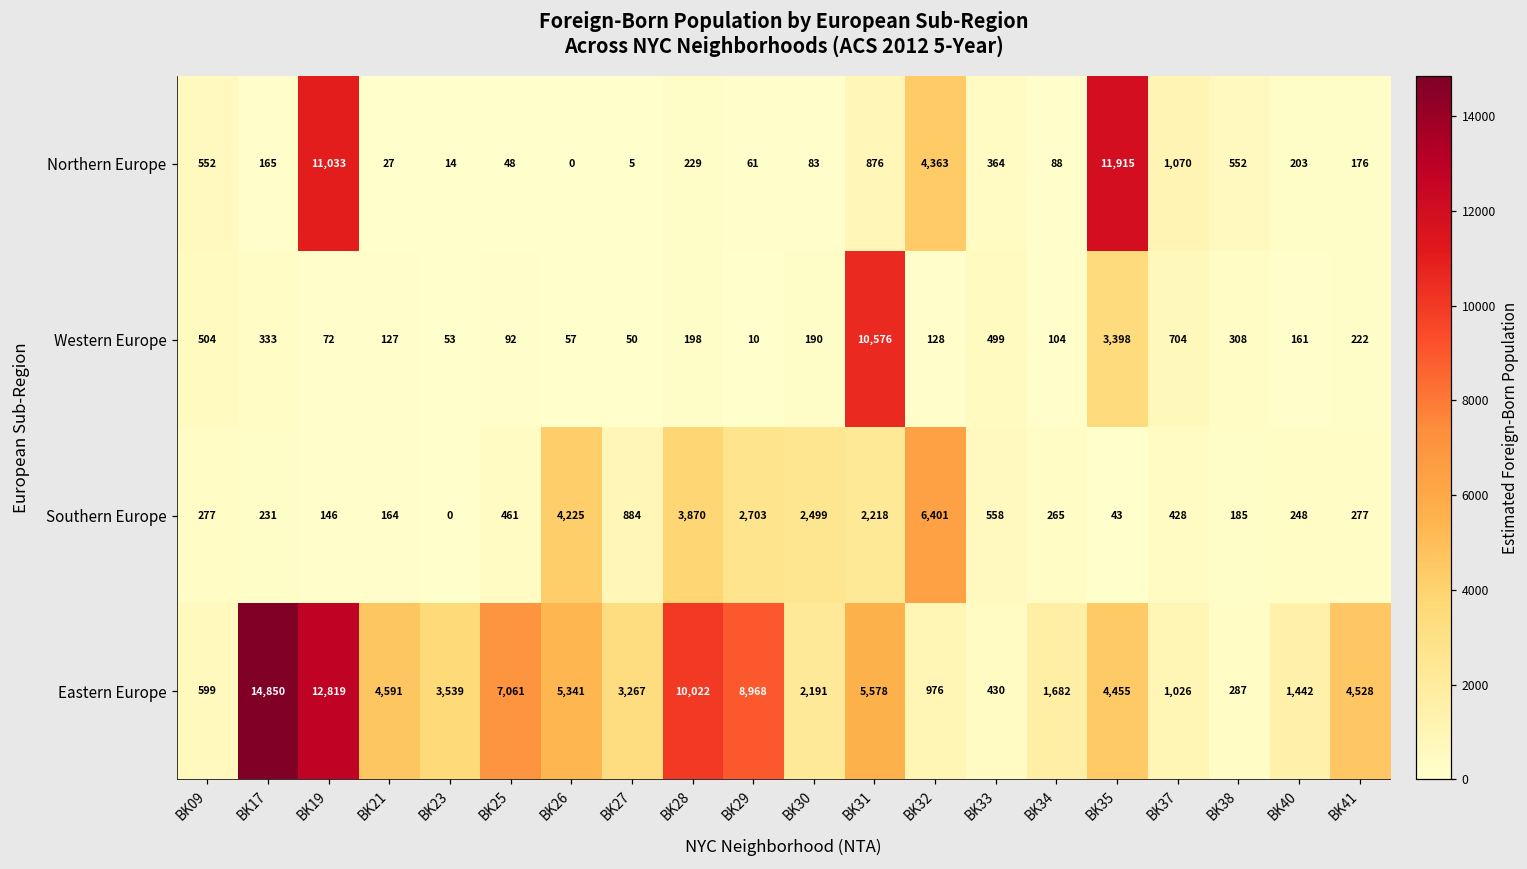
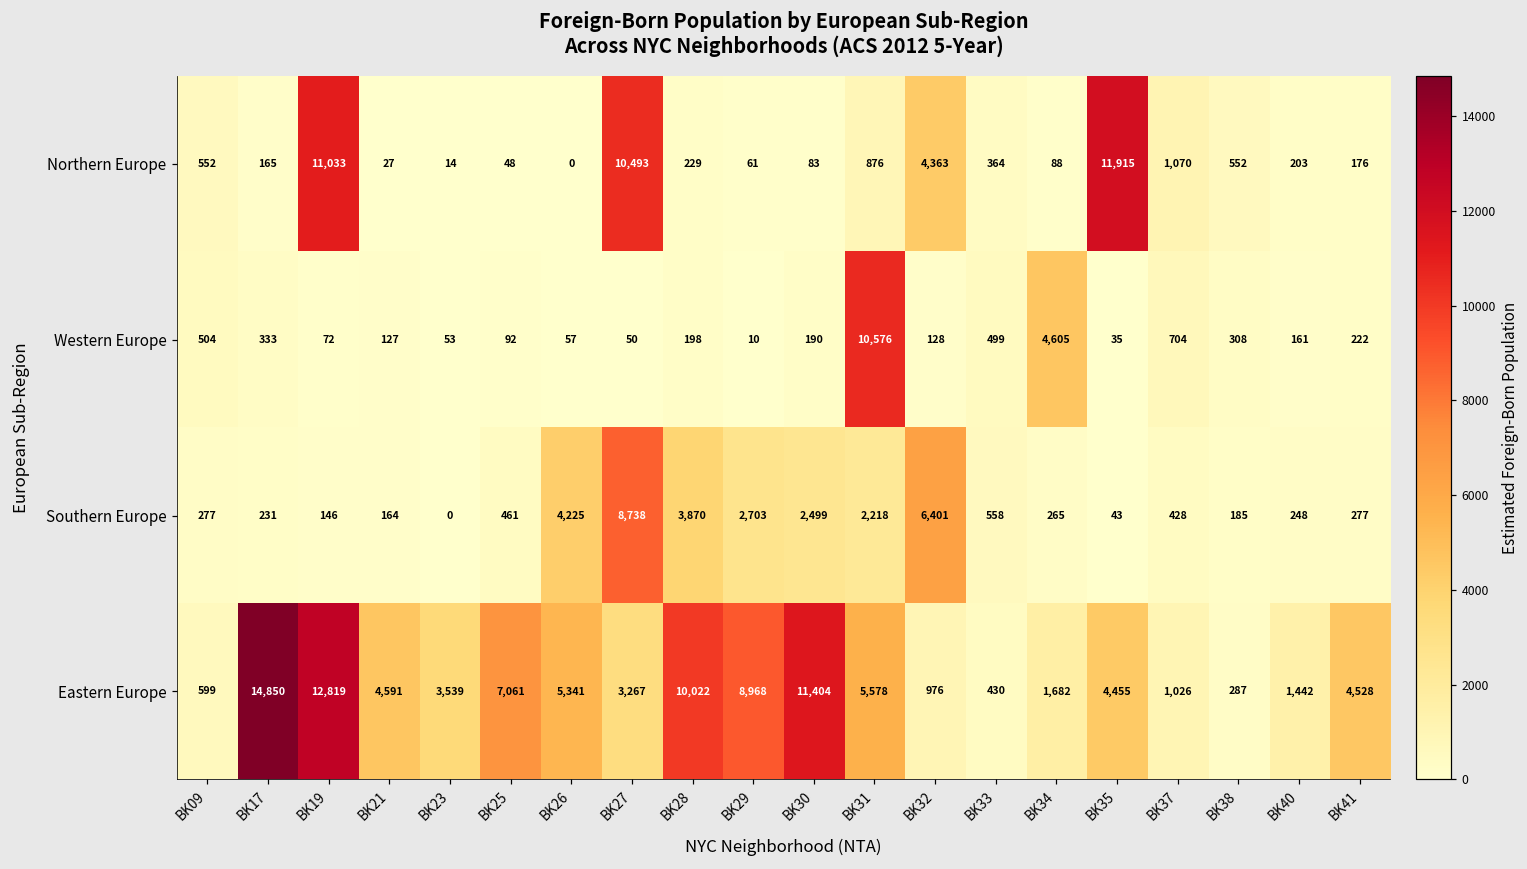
  {
    "Northern Europe": {
      "BK09": "552",
      "BK17": "165",
      "BK19": "11,033",
      "BK21": "27",
      "BK23": "14",
      "BK25": "48",
      "BK26": "0",
-     "BK27": "5",
+     "BK27": "10,493",
      "BK28": "229",
      "BK29": "61",
      "BK30": "83",
      "BK31": "876",
      "BK32": "4,363",
      "BK33": "364",
      "BK34": "88",
      "BK35": "11,915",
      "BK37": "1,070",
      "BK38": "552",
      "BK40": "203",
      "BK41": "176"
    },
    "Western Europe": {
      "BK09": "504",
      "BK17": "333",
      "BK19": "72",
      "BK21": "127",
      "BK23": "53",
      "BK25": "92",
      "BK26": "57",
      "BK27": "50",
      "BK28": "198",
      "BK29": "10",
      "BK30": "190",
      "BK31": "10,576",
      "BK32": "128",
      "BK33": "499",
-     "BK34": "104",
-     "BK35": "3,398",
+     "BK34": "4,605",
+     "BK35": "35",
      "BK37": "704",
      "BK38": "308",
      "BK40": "161",
      "BK41": "222"
    },
    "Southern Europe": {
      "BK09": "277",
      "BK17": "231",
      "BK19": "146",
      "BK21": "164",
      "BK23": "0",
      "BK25": "461",
      "BK26": "4,225",
-     "BK27": "884",
+     "BK27": "8,738",
      "BK28": "3,870",
      "BK29": "2,703",
      "BK30": "2,499",
      "BK31": "2,218",
      "BK32": "6,401",
      "BK33": "558",
      "BK34": "265",
      "BK35": "43",
      "BK37": "428",
      "BK38": "185",
      "BK40": "248",
      "BK41": "277"
    },
    "Eastern Europe": {
      "BK09": "599",
      "BK17": "14,850",
      "BK19": "12,819",
      "BK21": "4,591",
      "BK23": "3,539",
      "BK25": "7,061",
      "BK26": "5,341",
      "BK27": "3,267",
      "BK28": "10,022",
      "BK29": "8,968",
-     "BK30": "2,191",
+     "BK30": "11,404",
      "BK31": "5,578",
      "BK32": "976",
      "BK33": "430",
      "BK34": "1,682",
      "BK35": "4,455",
      "BK37": "1,026",
      "BK38": "287",
      "BK40": "1,442",
      "BK41": "4,528"
    }
  }
